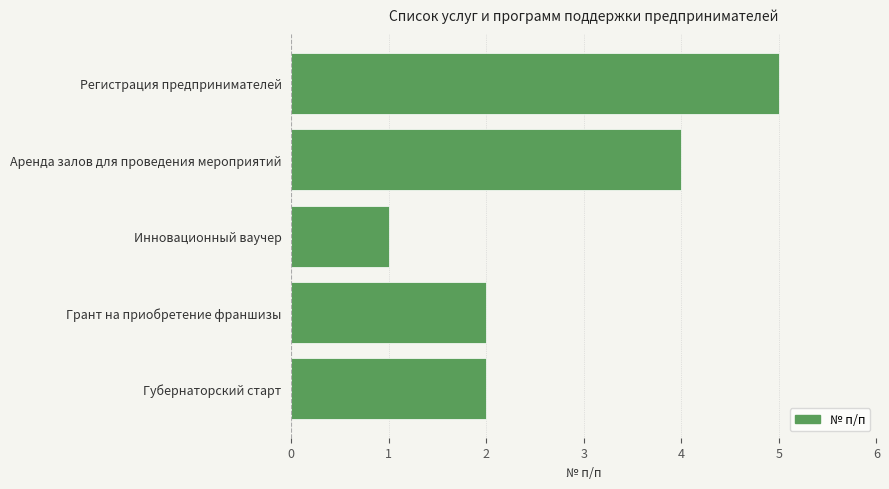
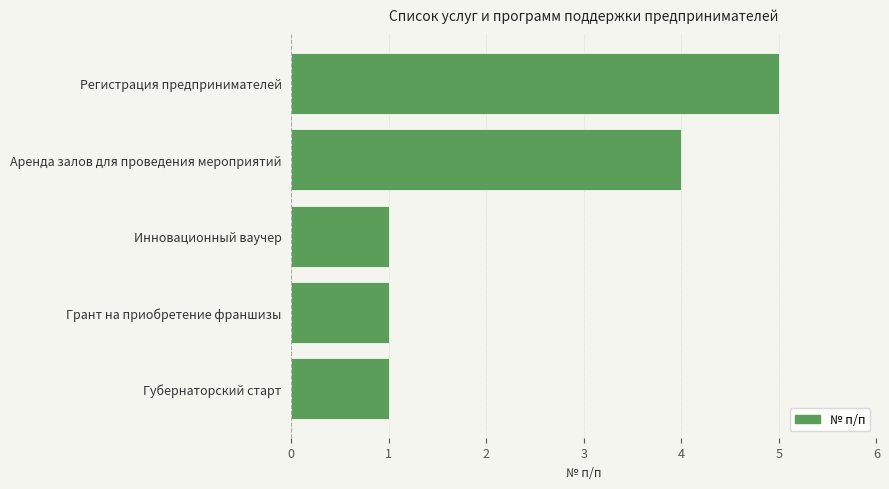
  {
    "Регистрация предпринимателей": 5,
    "Аренда залов для проведения мероприятий": 4,
    "Инновационный ваучер": 1,
-   "Грант на приобретение франшизы": 2,
-   "Губернаторский старт": 2
+   "Грант на приобретение франшизы": 1,
+   "Губернаторский старт": 1
  }
